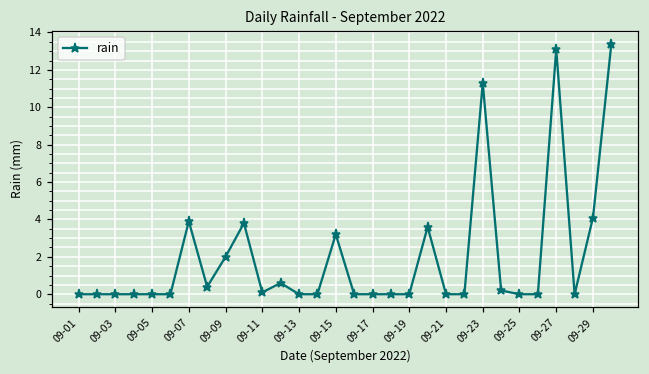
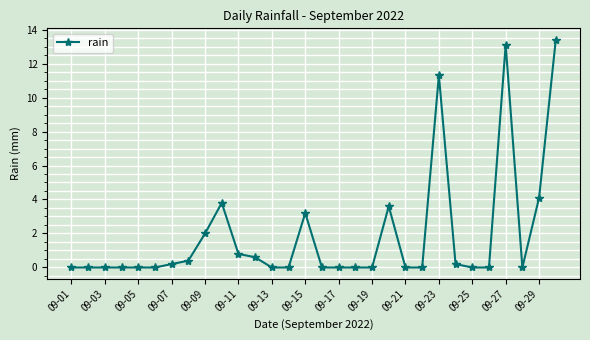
  {
    "09-01": 0.0,
    "09-03": 0.0,
    "09-05": 0.0,
-   "09-07": 3.9,
+   "09-07": 0.2,
    "09-09": 2.0,
-   "09-11": 0.1,
+   "09-11": 0.8,
    "09-13": 0.0,
    "09-15": 3.2,
    "09-17": 0.0,
    "09-19": 0.0,
    "09-21": 0.0,
    "09-23": 11.3,
    "09-25": 0.0,
    "09-27": 13.1,
    "09-29": 4.1
  }
